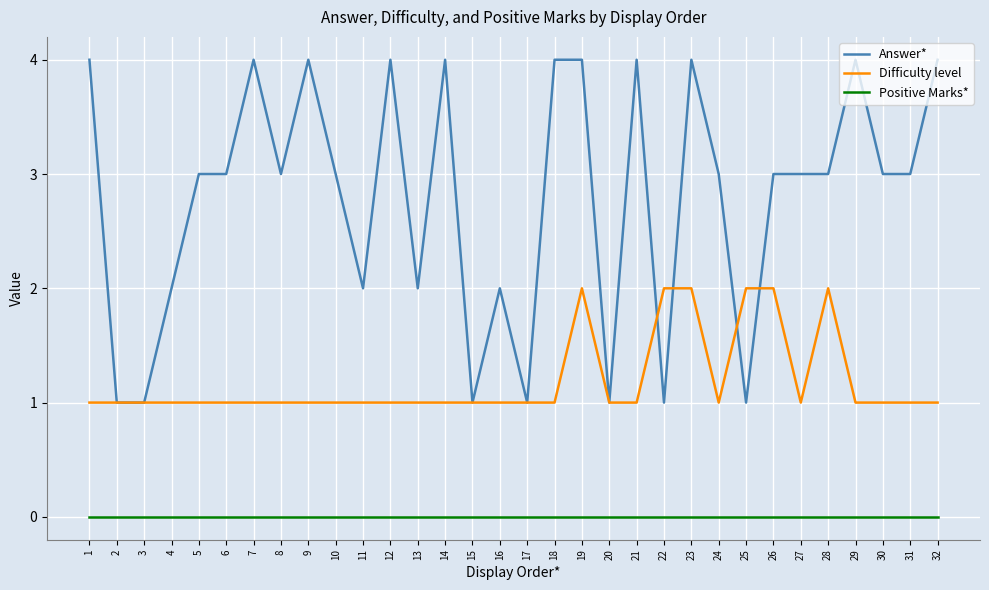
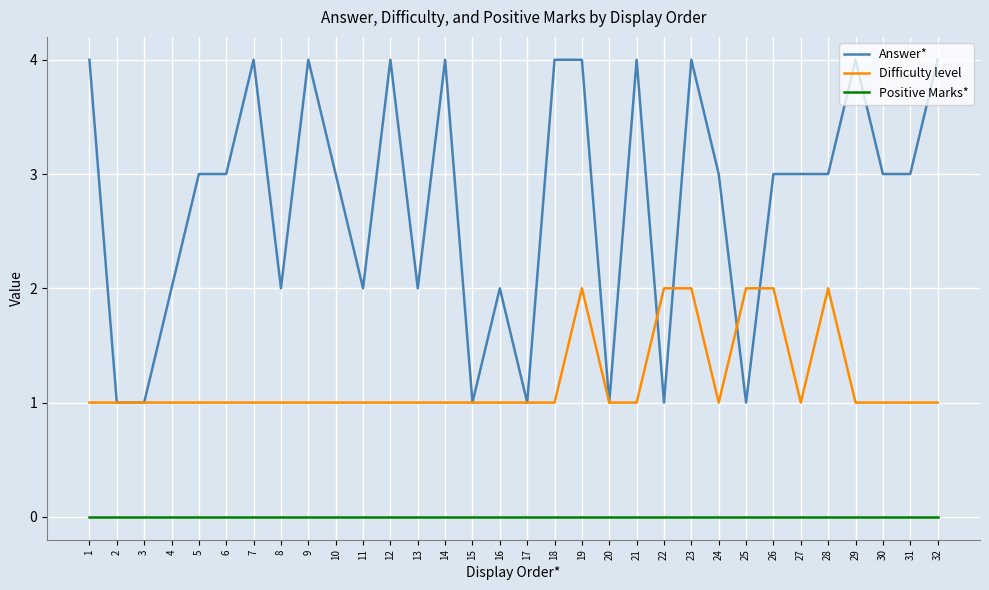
  {
    "Answer*": {
      "1": 4,
      "4": 2,
      "5": 3,
      "6": 3,
      "7": 4,
-     "8": 3,
+     "8": 2,
      "9": 4,
      "10": 3,
      "11": 2,
      "12": 4,
      "13": 2,
      "14": 4,
      "16": 2,
      "18": 4,
      "19": 4,
      "21": 4,
      "22": 1,
      "23": 4,
      "24": 3,
      "25": 1,
      "26": 3,
      "27": 3,
      "28": 3,
      "30": 3,
      "31": 3
    },
    "Difficulty level": {
      "1": 1,
      "4": 1,
      "5": 1,
      "6": 1,
      "7": 1,
      "8": 1,
      "9": 1,
      "10": 1,
      "11": 1,
      "12": 1,
      "13": 1,
      "14": 1,
      "16": 1,
      "18": 1,
      "19": 2,
      "21": 1,
      "22": 2,
      "23": 2,
      "24": 1,
      "25": 2,
      "26": 2,
      "27": 1,
      "28": 2,
      "29": 1,
      "30": 1,
      "31": 1,
      "32": 1
    },
    "Positive Marks*": {
      "1": 0,
      "2": 0,
      "3": 0,
      "4": 0,
      "5": 0,
      "6": 0,
      "7": 0,
      "8": 0,
      "9": 0,
      "10": 0,
      "11": 0,
      "12": 0,
      "13": 0,
      "14": 0,
      "15": 0,
      "16": 0,
      "17": 0,
      "18": 0,
      "19": 0,
      "20": 0,
      "21": 0,
      "22": 0,
      "23": 0,
      "24": 0,
      "25": 0,
      "26": 0,
      "27": 0,
      "28": 0,
      "29": 0,
      "30": 0,
      "31": 0,
      "32": 0
    }
  }
